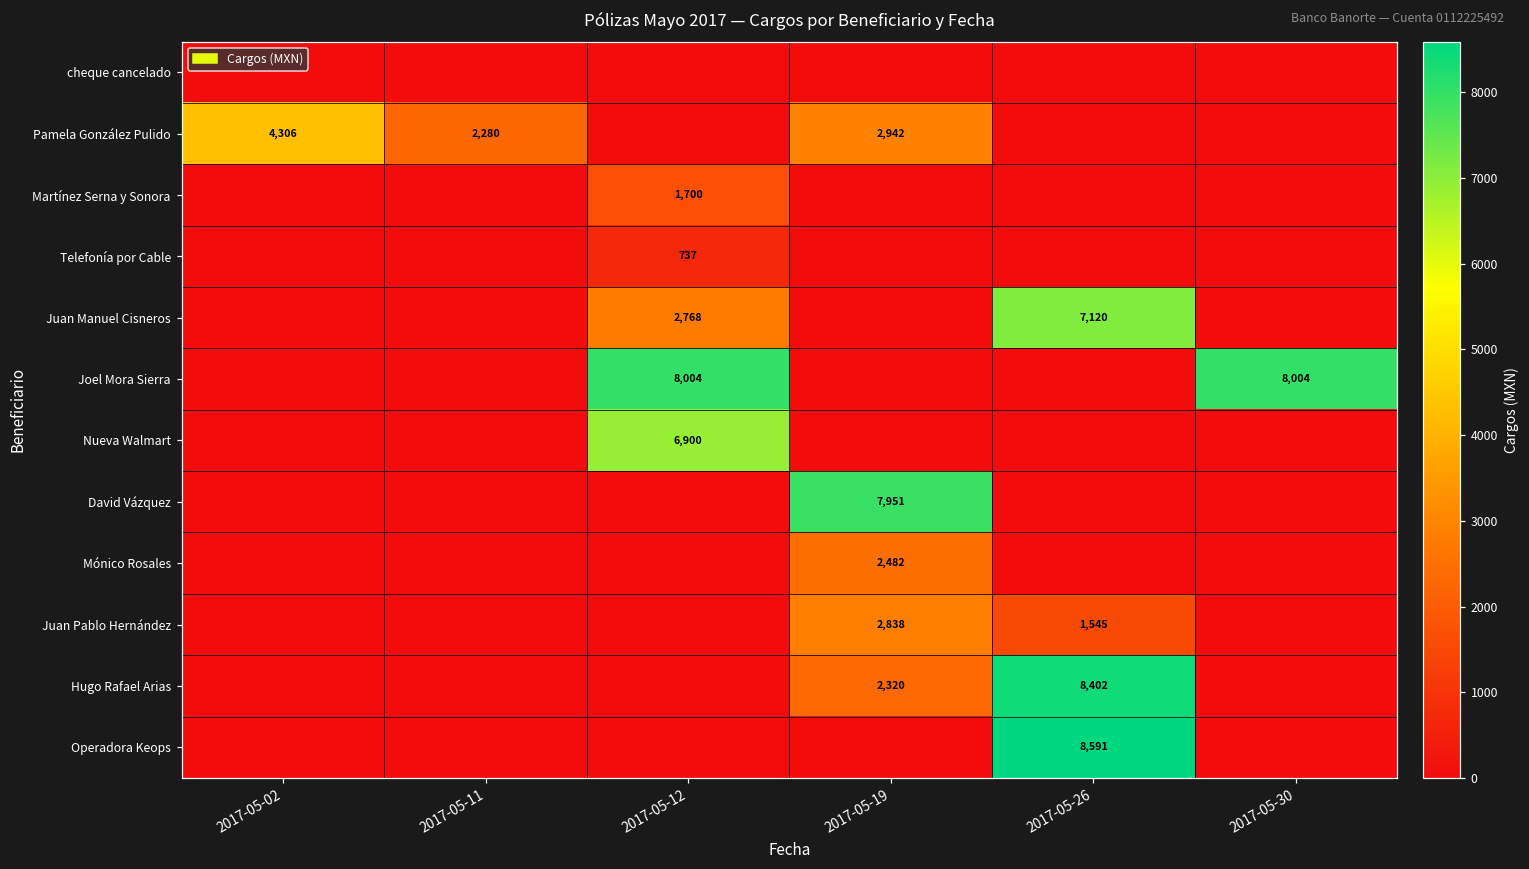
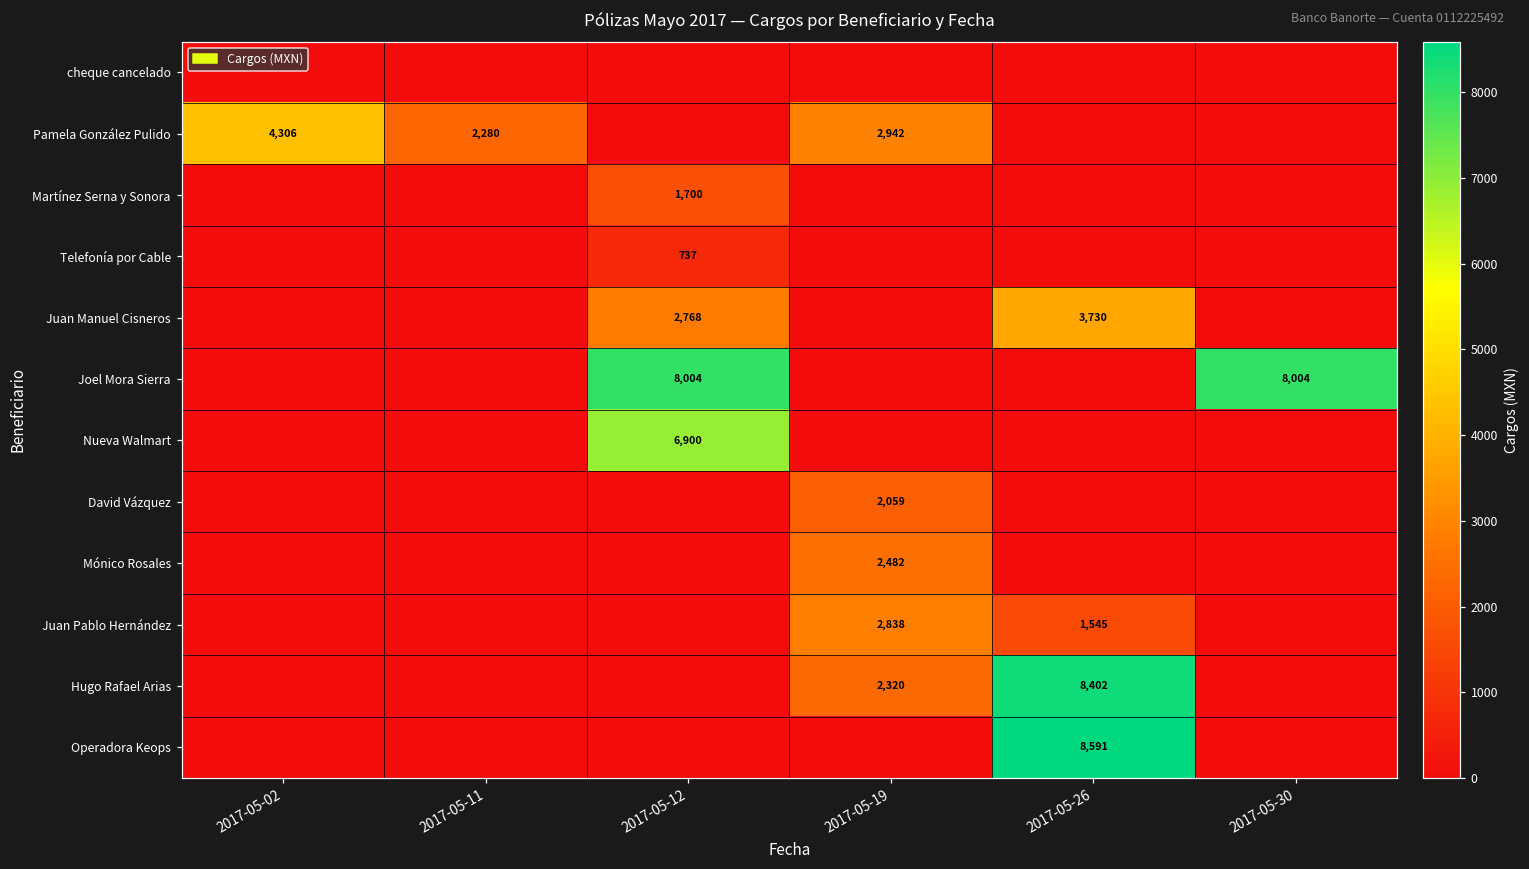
  {
    "Pamela González Pulido": {
      "2017-05-02": "4,306",
      "2017-05-11": "2,280",
      "2017-05-19": "2,942"
    },
    "Martínez Serna y Sonora": {
      "2017-05-12": "1,700"
    },
    "Telefonía por Cable": {
      "2017-05-12": "737"
    },
    "Juan Manuel Cisneros": {
      "2017-05-12": "2,768",
-     "2017-05-26": "7,120"
+     "2017-05-26": "3,730"
    },
    "Joel Mora Sierra": {
      "2017-05-12": "8,004",
      "2017-05-30": "8,004"
    },
    "Nueva Walmart": {
      "2017-05-12": "6,900"
    },
    "David Vázquez": {
-     "2017-05-19": "7,951"
+     "2017-05-19": "2,059"
    },
    "Mónico Rosales": {
      "2017-05-19": "2,482"
    },
    "Juan Pablo Hernández": {
      "2017-05-19": "2,838",
      "2017-05-26": "1,545"
    },
    "Hugo Rafael Arias": {
      "2017-05-19": "2,320",
      "2017-05-26": "8,402"
    },
    "Operadora Keops": {
      "2017-05-26": "8,591"
    }
  }
